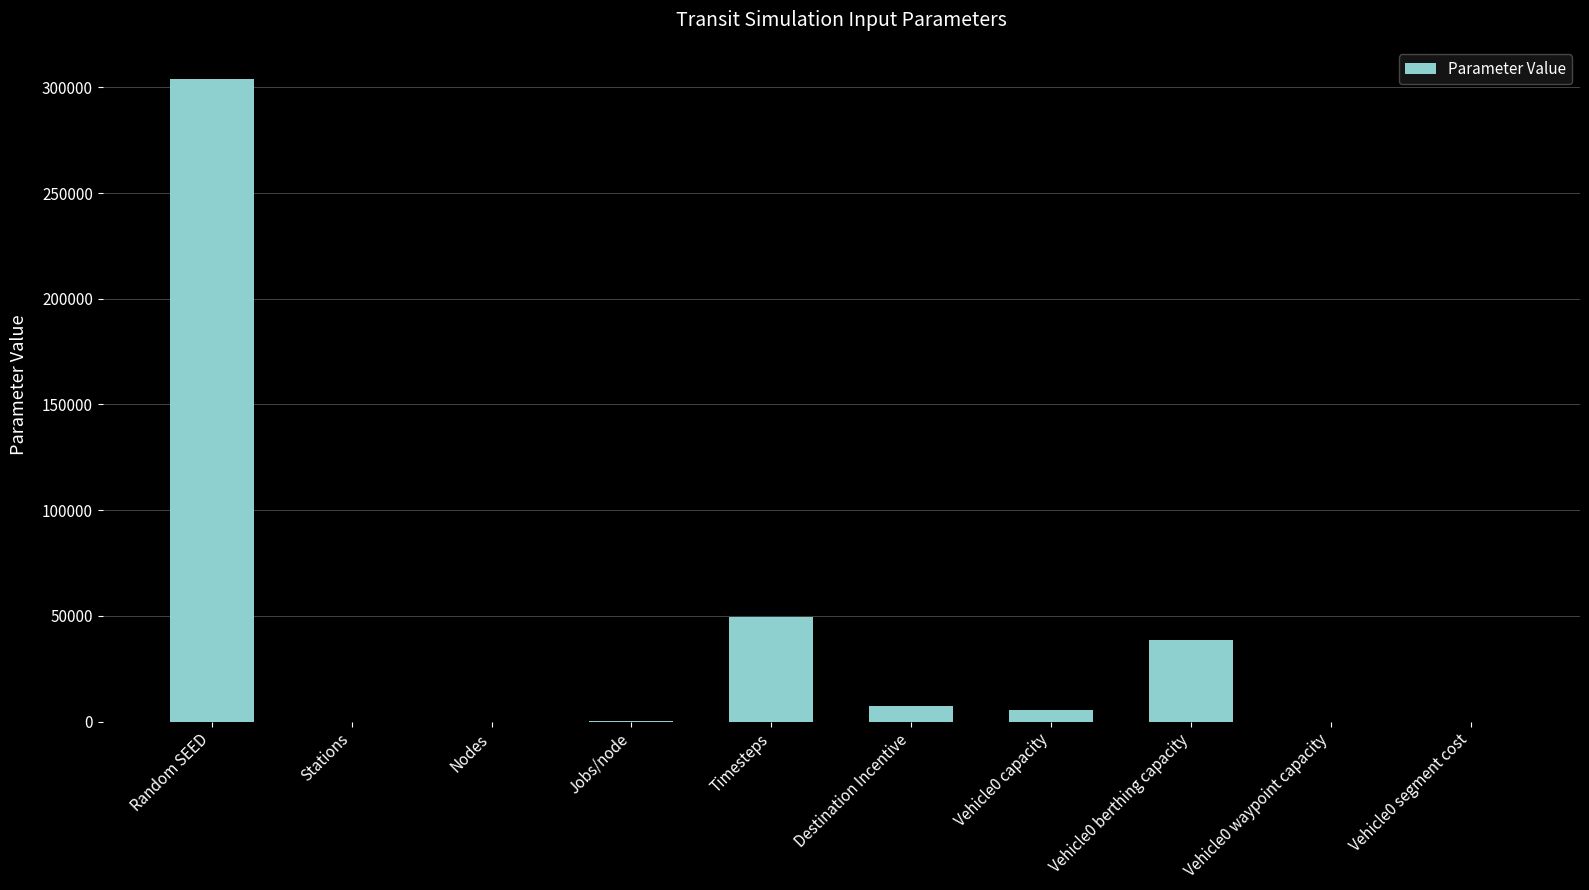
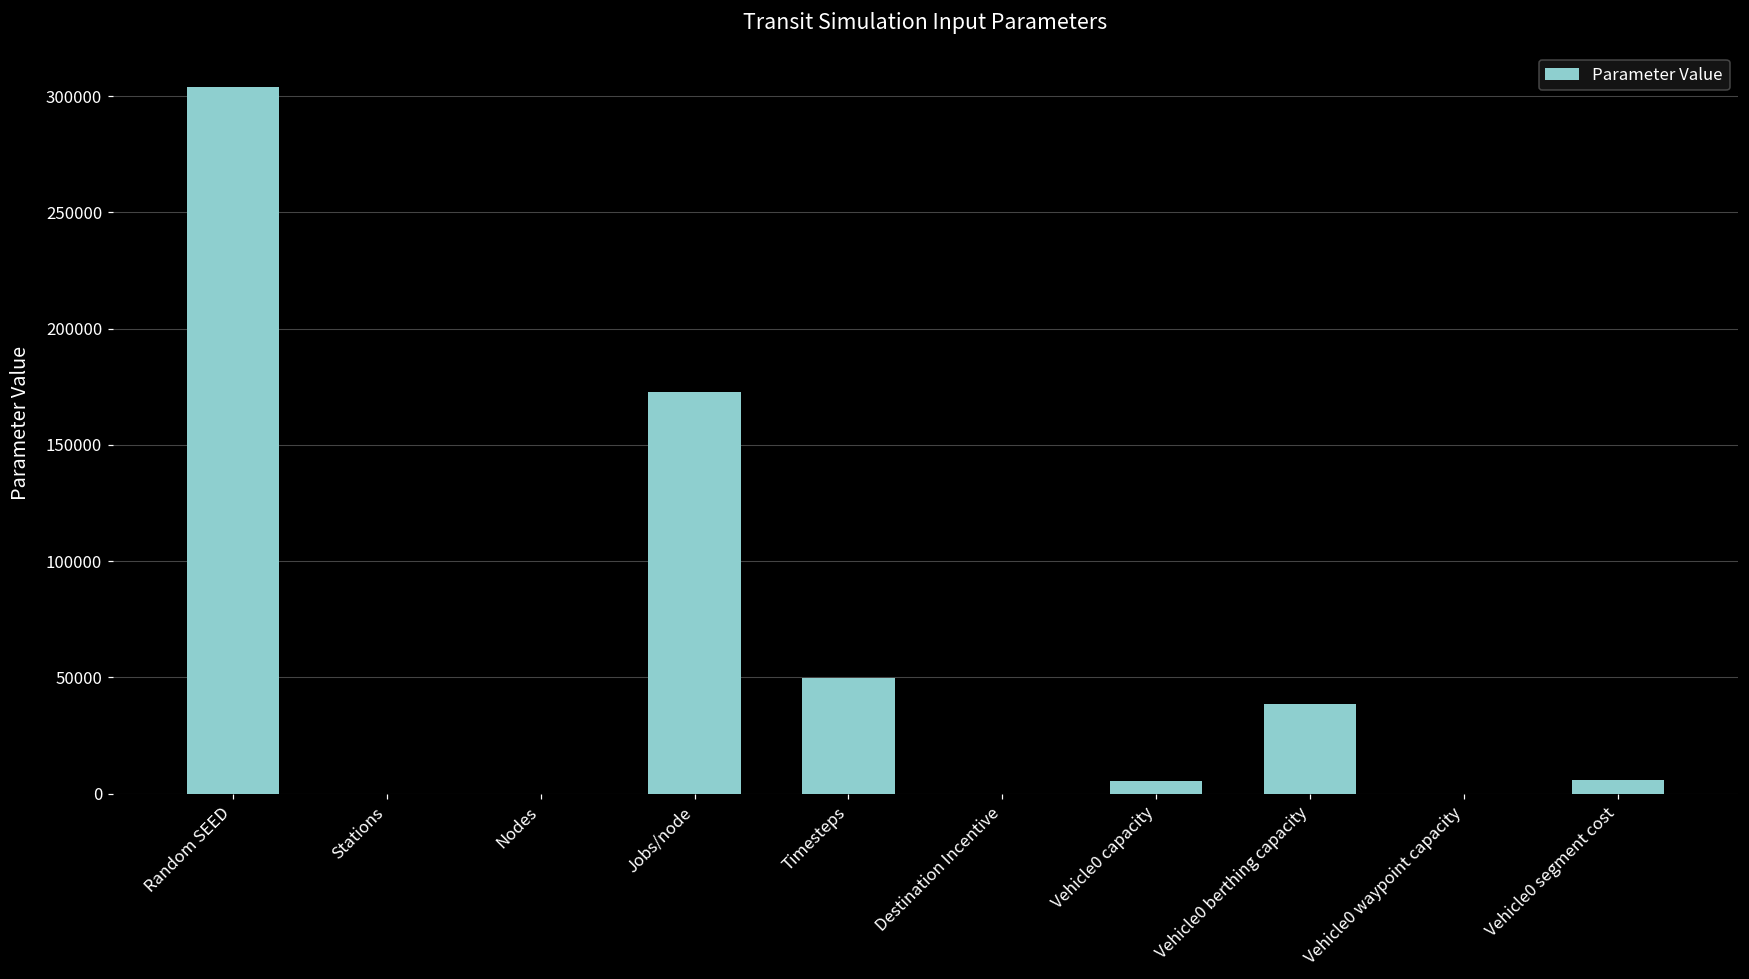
  {
    "Random SEED": 304000,
-   "Jobs/node": 0,
+   "Jobs/node": 173000,
    "Timesteps": 50000,
-   "Destination Incentive": 7000,
+   "Destination Incentive": 0,
    "Vehicle0 capacity": 6000,
    "Vehicle0 berthing capacity": 39000,
-   "Vehicle0 segment cost": 0
+   "Vehicle0 segment cost": 6000
  }
